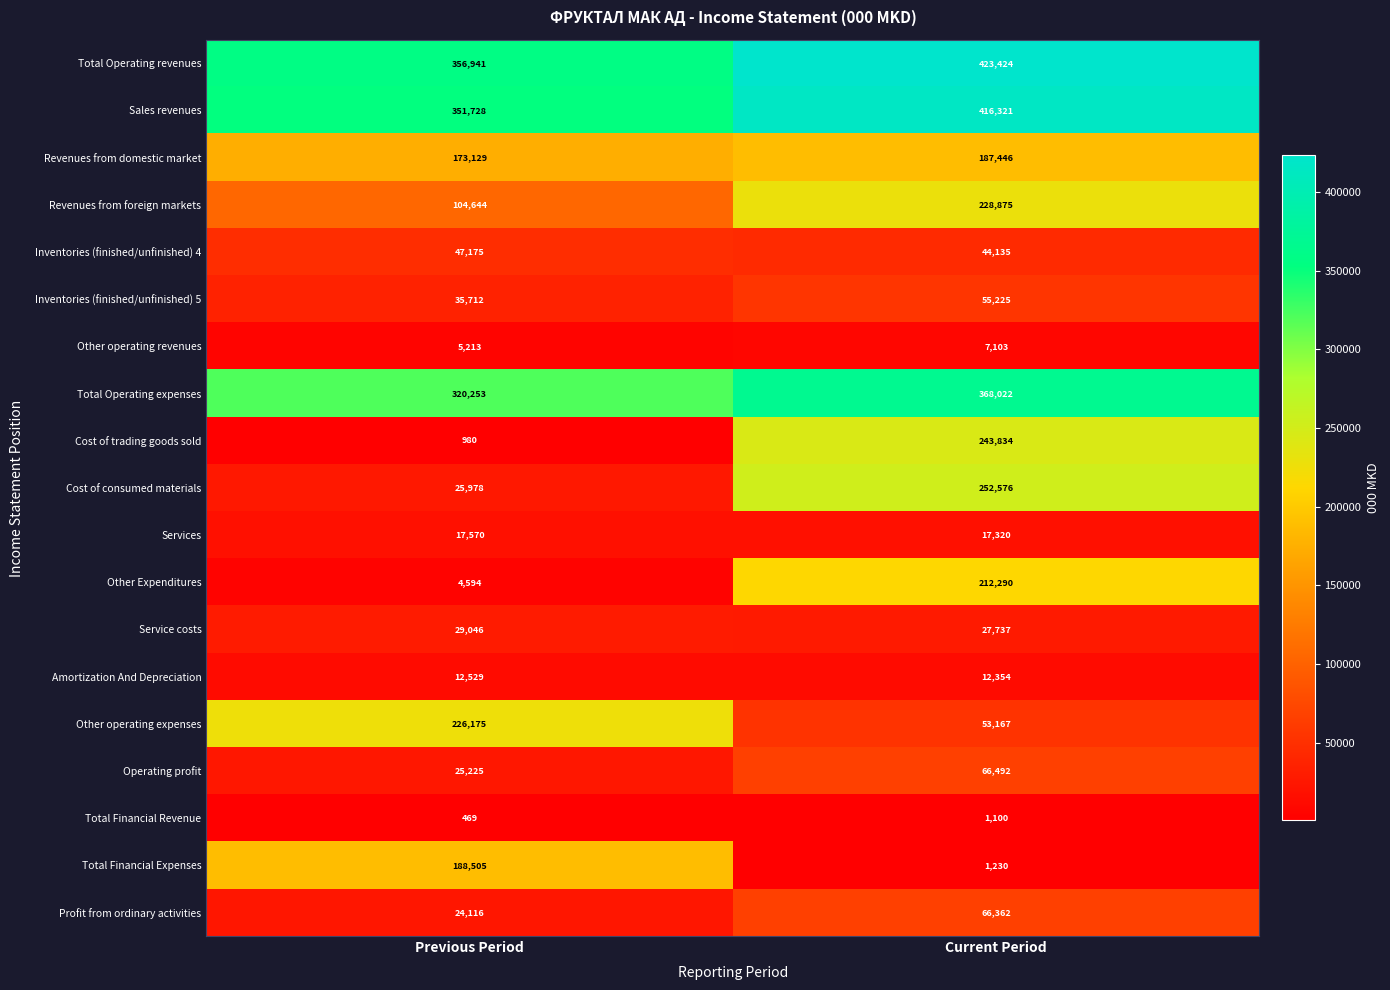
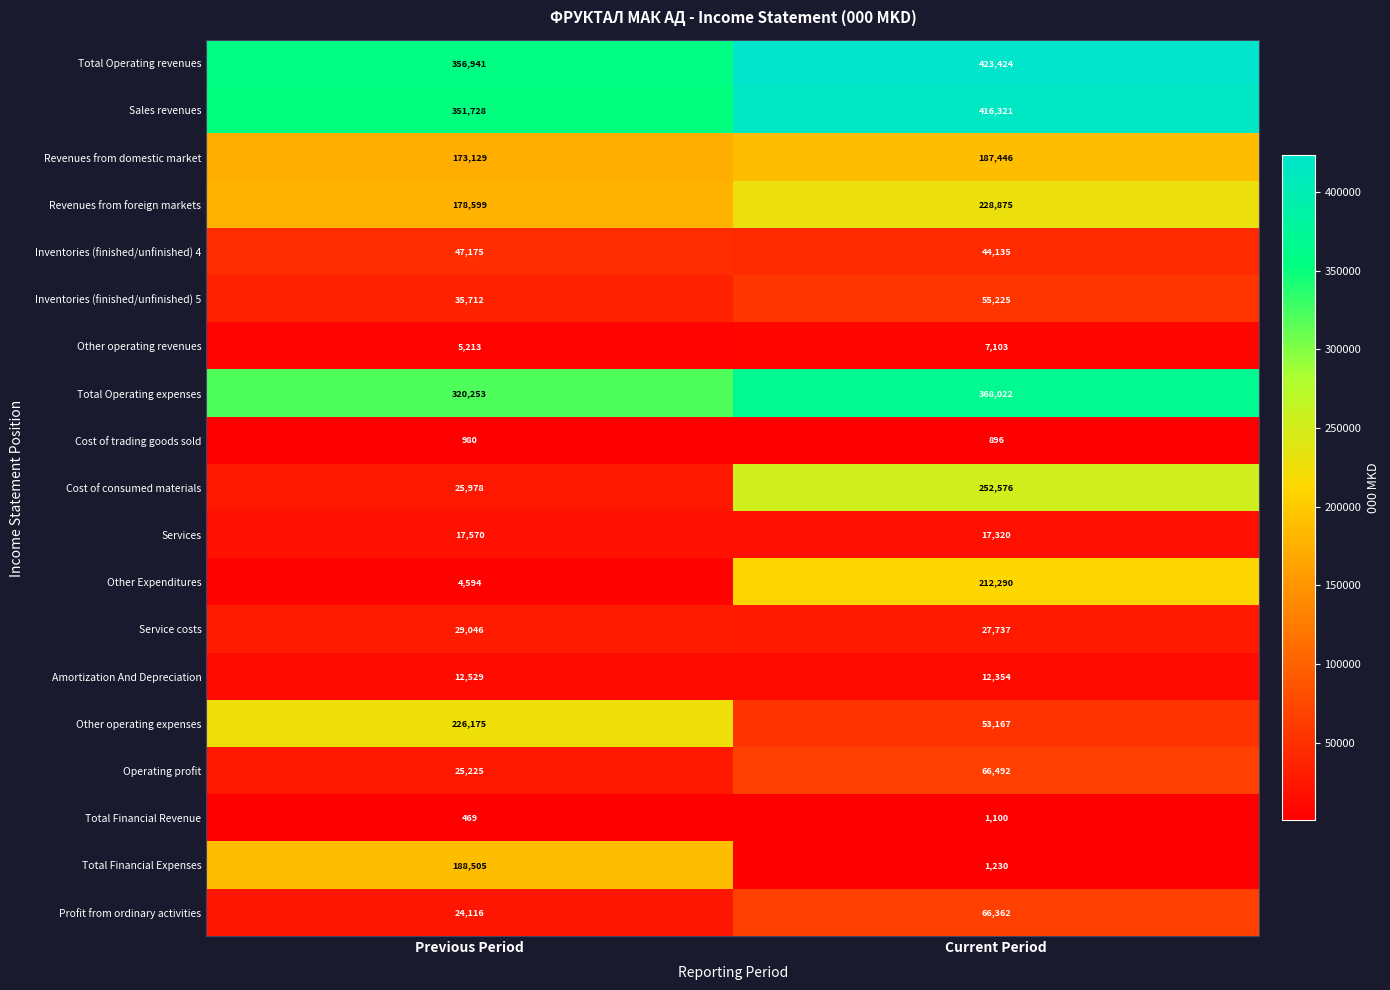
  {
    "Total Operating revenues": {
      "Previous Period": "356,941",
      "Current Period": "423,424"
    },
    "Sales revenues": {
      "Previous Period": "351,728",
      "Current Period": "416,321"
    },
    "Revenues from domestic market": {
      "Previous Period": "173,129",
      "Current Period": "187,446"
    },
    "Revenues from foreign markets": {
-     "Previous Period": "104,644",
+     "Previous Period": "178,599",
      "Current Period": "228,875"
    },
    "Inventories (finished/unfinished) 4": {
      "Previous Period": "47,175",
      "Current Period": "44,135"
    },
    "Inventories (finished/unfinished) 5": {
      "Previous Period": "35,712",
      "Current Period": "55,225"
    },
    "Other operating revenues": {
      "Previous Period": "5,213",
      "Current Period": "7,103"
    },
    "Total Operating expenses": {
      "Previous Period": "320,253",
      "Current Period": "368,022"
    },
    "Cost of trading goods sold": {
      "Previous Period": "980",
-     "Current Period": "243,834"
+     "Current Period": "896"
    },
    "Cost of consumed materials": {
      "Previous Period": "25,978",
      "Current Period": "252,576"
    },
    "Services": {
      "Previous Period": "17,570",
      "Current Period": "17,320"
    },
    "Other Expenditures": {
      "Previous Period": "4,594",
      "Current Period": "212,290"
    },
    "Service costs": {
      "Previous Period": "29,046",
      "Current Period": "27,737"
    },
    "Amortization And Depreciation": {
      "Previous Period": "12,529",
      "Current Period": "12,354"
    },
    "Other operating expenses": {
      "Previous Period": "226,175",
      "Current Period": "53,167"
    },
    "Operating profit": {
      "Previous Period": "25,225",
      "Current Period": "66,492"
    },
    "Total Financial Revenue": {
      "Previous Period": "469",
      "Current Period": "1,100"
    },
    "Total Financial Expenses": {
      "Previous Period": "188,505",
      "Current Period": "1,230"
    },
    "Profit from ordinary activities": {
      "Previous Period": "24,116",
      "Current Period": "66,362"
    }
  }
